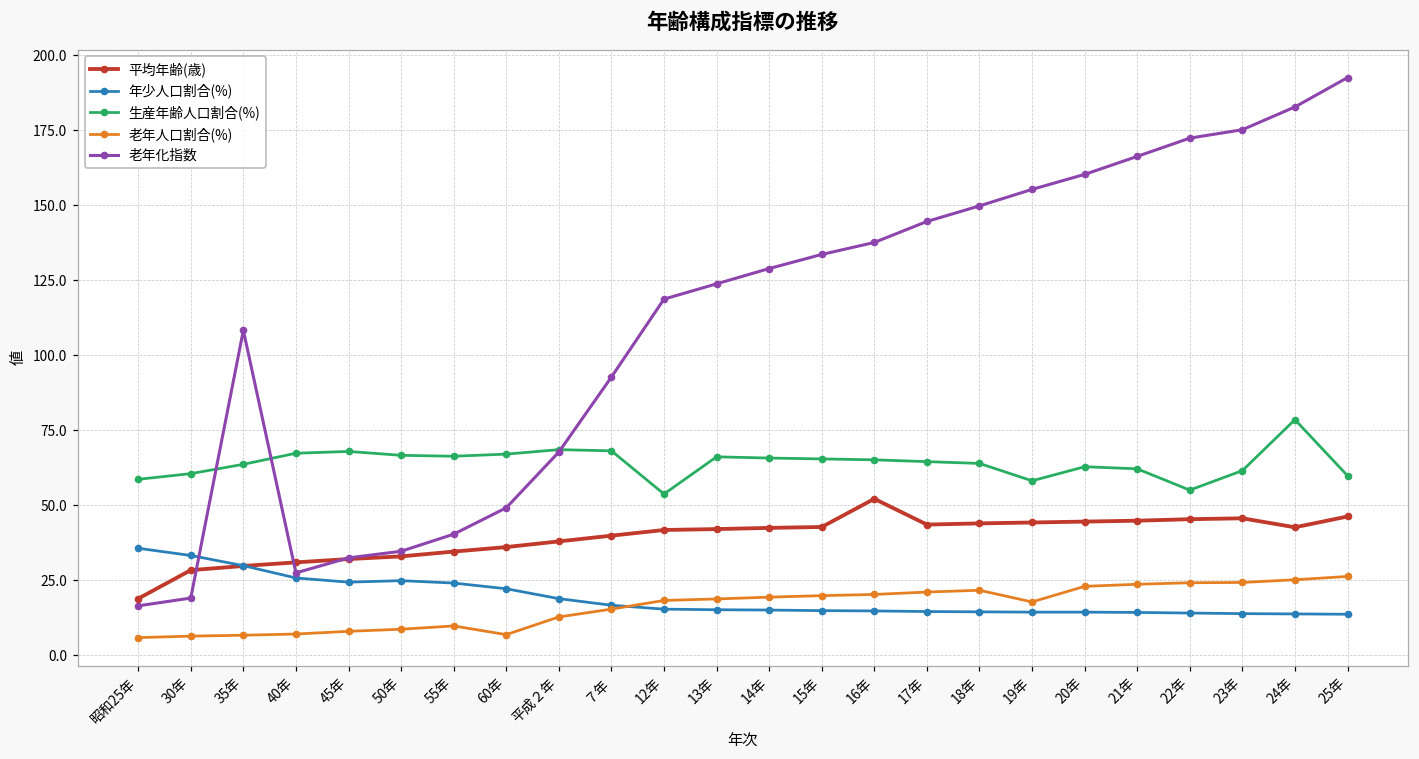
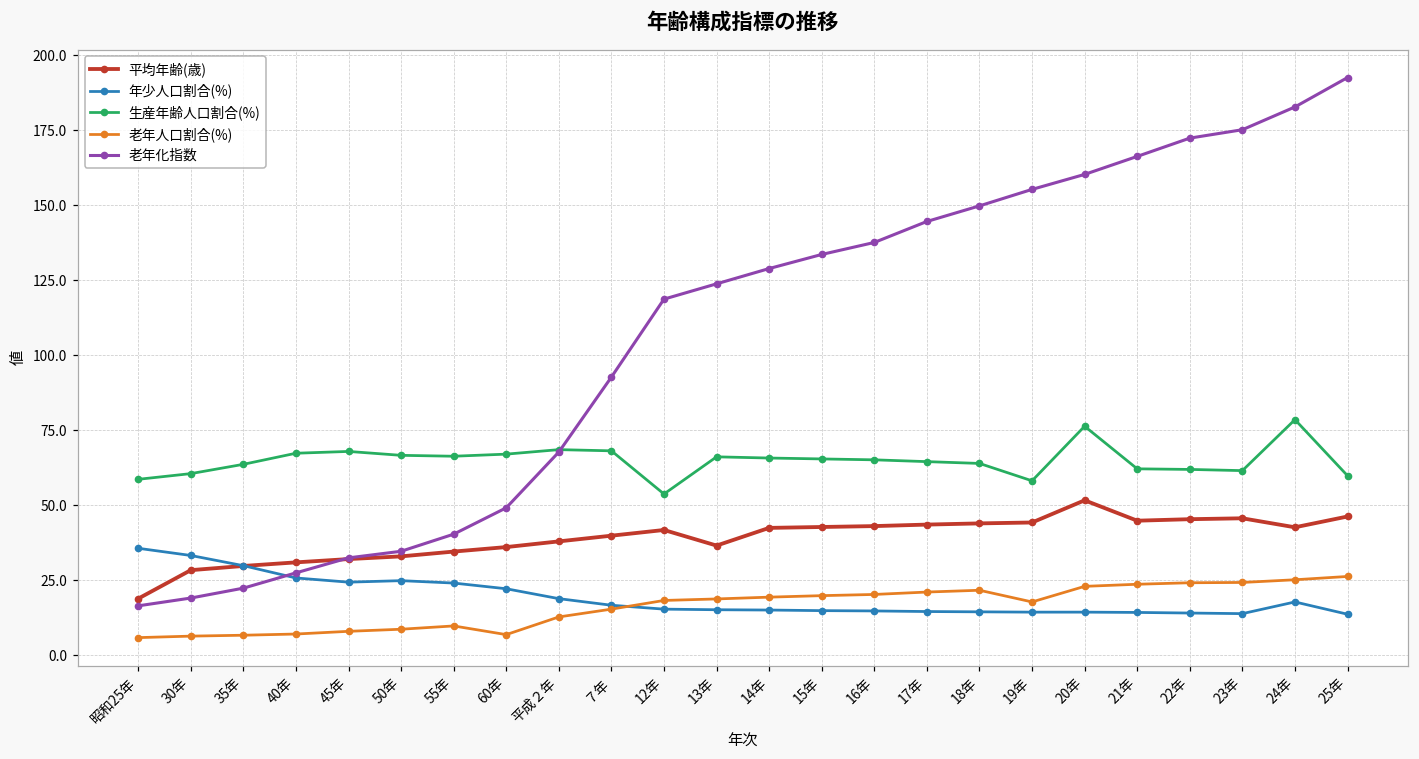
  {
    "平均年齢(歳)": {
      "昭和25年": 19,
      "30年": 28,
      "40年": 31,
      "50年": 33,
      "55年": 35,
      "60年": 36,
      "平成２年": 38,
      "７年": 40,
      "12年": 42,
-     "13年": 42,
+     "13年": 37,
      "14年": 42,
      "15年": 43,
-     "16年": 52,
+     "16年": 43,
      "17年": 44,
      "18年": 44,
      "19年": 44,
-     "20年": 45,
+     "20年": 52,
      "21年": 45,
      "22年": 45,
      "23年": 46,
      "24年": 43,
      "25年": 46
    },
    "年少人口割合(%)": {
      "昭和25年": 36,
      "30年": 33,
      "40年": 26,
      "45年": 24,
      "50年": 25,
      "55年": 24,
      "60年": 22,
      "平成２年": 19,
      "７年": 17,
      "12年": 15,
      "13年": 15,
      "14年": 15,
      "15年": 15,
      "16年": 15,
      "17年": 15,
      "18年": 14,
      "19年": 14,
      "20年": 14,
      "21年": 14,
      "22年": 14,
      "23年": 14,
-     "24年": 14,
+     "24年": 18,
      "25年": 14
    },
    "生産年齢人口割合(%)": {
      "昭和25年": 59,
      "30年": 61,
      "35年": 64,
      "40年": 67,
      "45年": 68,
      "50年": 67,
      "55年": 66,
      "60年": 67,
      "７年": 68,
      "12年": 54,
      "13年": 66,
      "14年": 66,
      "15年": 65,
      "16年": 65,
      "17年": 65,
      "18年": 64,
      "19年": 58,
-     "20年": 63,
+     "20年": 76,
      "21年": 62,
-     "22年": 55,
+     "22年": 62,
      "23年": 62,
      "24年": 79,
      "25年": 60
    },
    "老年人口割合(%)": {
      "昭和25年": 6,
      "30年": 6,
      "35年": 7,
      "40年": 7,
      "45年": 8,
      "50年": 9,
      "55年": 10,
      "60年": 7,
      "平成２年": 13,
      "７年": 15,
      "12年": 18,
      "13年": 19,
      "14年": 19,
      "15年": 20,
      "16年": 20,
      "17年": 21,
      "18年": 22,
      "19年": 18,
      "20年": 23,
      "21年": 24,
      "22年": 24,
      "23年": 24,
      "24年": 25,
      "25年": 26
    },
    "老年化指数": {
      "昭和25年": 16,
      "30年": 19,
-     "35年": 108,
+     "35年": 22,
      "40年": 27,
      "50年": 35,
      "55年": 40,
      "60年": 49,
      "７年": 93,
      "12年": 119,
      "13年": 124,
      "14年": 129,
      "15年": 134,
      "16年": 138,
      "17年": 145,
      "18年": 150,
      "19年": 155,
      "20年": 160,
      "21年": 166,
      "22年": 172,
      "23年": 175,
      "24年": 183,
      "25年": 193
    }
  }
